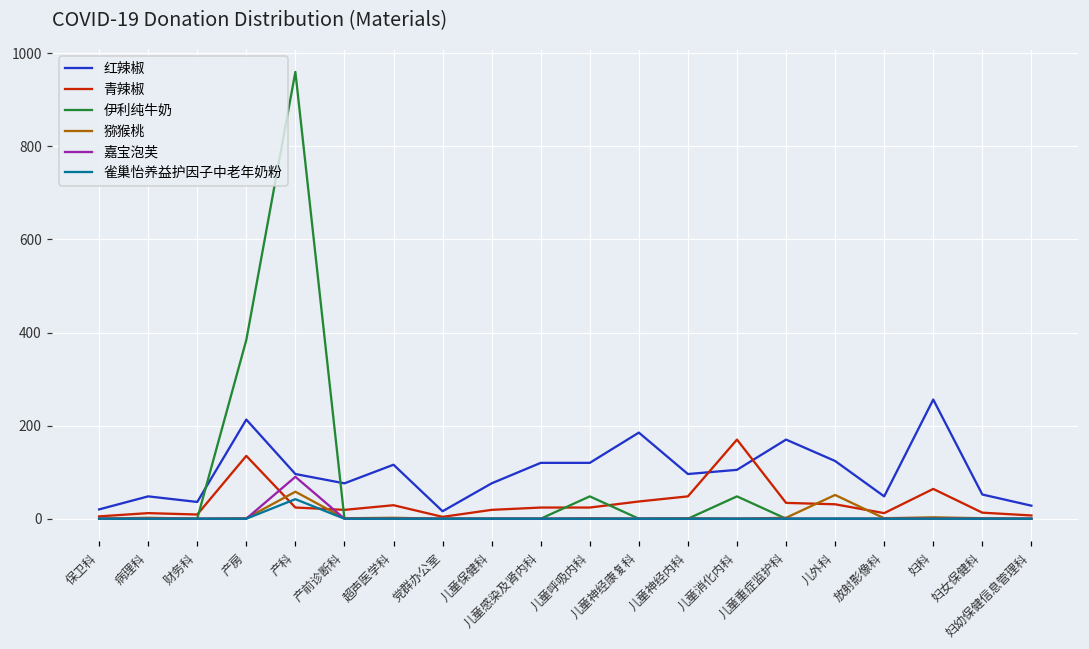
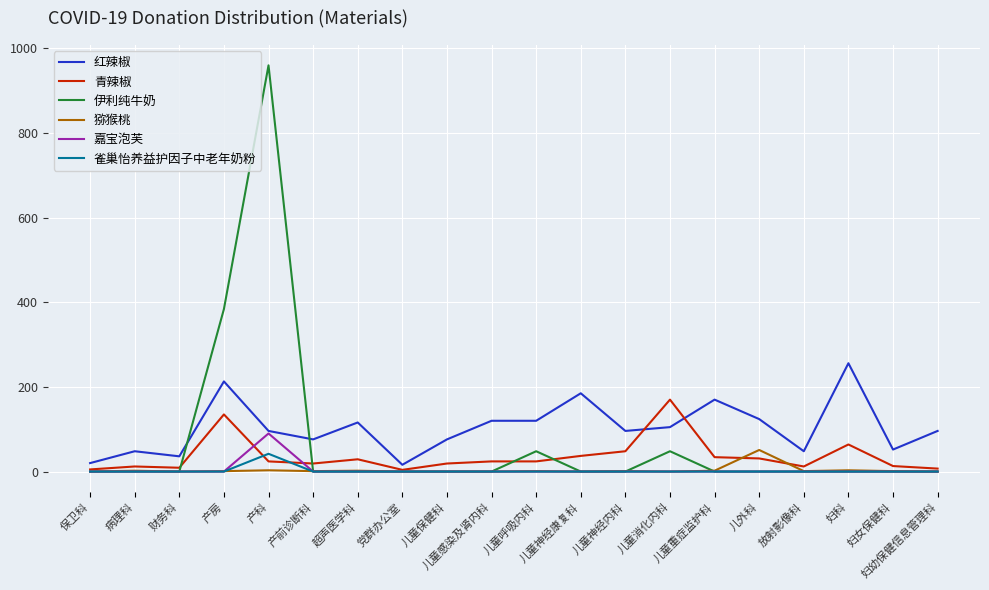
  {
    "红辣椒": {
      "保卫科": 20,
      "病理科": 50,
      "财务科": 40,
      "产房": 210,
      "产科": 100,
      "产前诊断科": 80,
      "超声医学科": 120,
      "党群办公室": 20,
      "儿童保健科": 80,
      "儿童感染及肾内科": 120,
      "儿童呼吸内科": 120,
      "儿童神经康复科": 190,
      "儿童神经内科": 100,
      "儿童消化内科": 110,
      "儿童重症监护科": 170,
      "儿外科": 120,
      "放射影像科": 50,
      "妇科": 260,
      "妇女保健科": 50,
-     "妇幼保健信息管理科": 30
+     "妇幼保健信息管理科": 100
    },
    "青辣椒": {
      "病理科": 10,
      "财务科": 10,
      "产房": 140,
      "产科": 20,
      "产前诊断科": 20,
      "超声医学科": 30,
      "儿童保健科": 20,
      "儿童感染及肾内科": 20,
      "儿童呼吸内科": 20,
      "儿童神经康复科": 40,
      "儿童神经内科": 50,
      "儿童消化内科": 170,
      "儿童重症监护科": 30,
      "儿外科": 30,
      "放射影像科": 10,
      "妇科": 60,
      "妇女保健科": 10,
      "妇幼保健信息管理科": 10
    },
    "伊利纯牛奶": {
      "产房": 380,
      "产科": 960,
      "儿童呼吸内科": 50,
      "儿童消化内科": 50
    },
    "猕猴桃": {
-     "产科": 60,
+     "产科": 0,
      "儿外科": 50
    },
    "嘉宝泡芙": {
      "产科": 90
    },
    "雀巢怡养益护因子中老年奶粉": {
      "产科": 40
    }
  }
